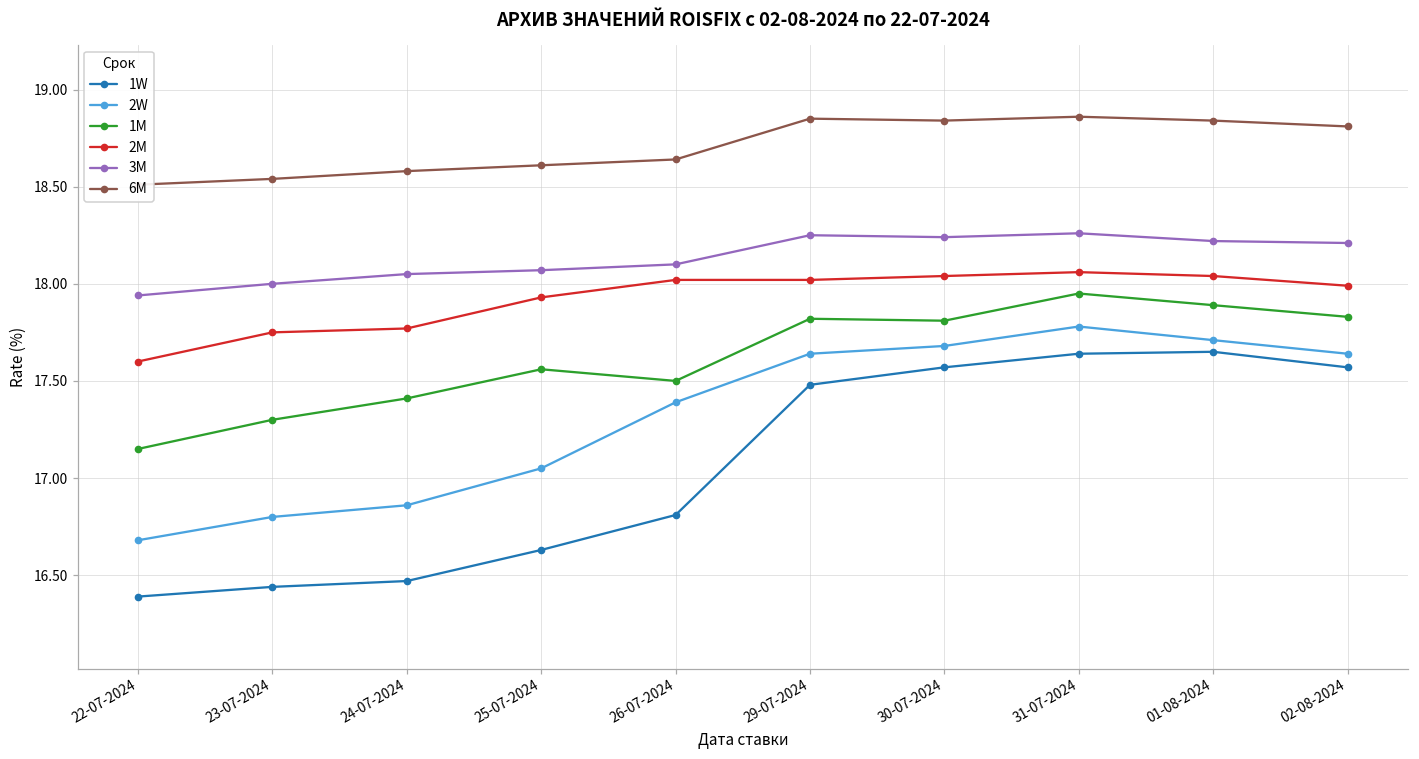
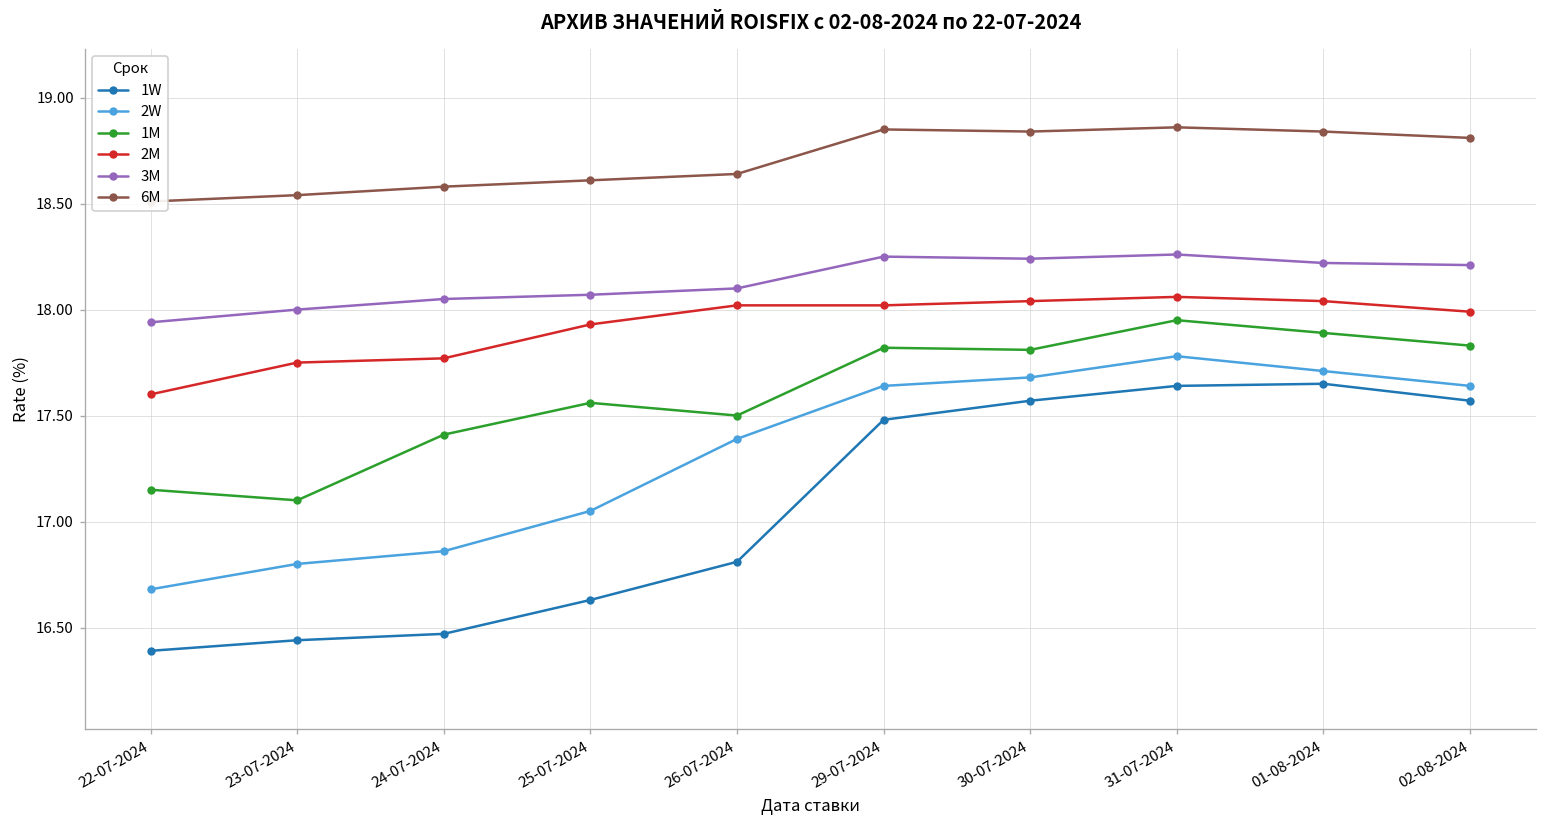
  {
    "1W": {
      "22-07-2024": 16.4,
      "23-07-2024": 16.44,
      "24-07-2024": 16.47,
      "25-07-2024": 16.63,
      "26-07-2024": 16.8,
      "29-07-2024": 17.48,
      "30-07-2024": 17.57,
      "31-07-2024": 17.64,
      "01-08-2024": 17.65,
      "02-08-2024": 17.57
    },
    "2W": {
      "22-07-2024": 16.68,
      "23-07-2024": 16.8,
      "24-07-2024": 16.86,
      "25-07-2024": 17.05,
      "26-07-2024": 17.4,
      "29-07-2024": 17.64,
      "30-07-2024": 17.68,
      "31-07-2024": 17.78,
      "01-08-2024": 17.7,
      "02-08-2024": 17.64
    },
    "1M": {
      "22-07-2024": 17.15,
-     "23-07-2024": 17.3,
+     "23-07-2024": 17.1,
      "24-07-2024": 17.4,
      "25-07-2024": 17.56,
      "26-07-2024": 17.5,
      "29-07-2024": 17.82,
      "30-07-2024": 17.8,
      "31-07-2024": 17.95,
      "01-08-2024": 17.9,
      "02-08-2024": 17.83
    },
    "2M": {
      "22-07-2024": 17.6,
      "23-07-2024": 17.75,
      "24-07-2024": 17.77,
      "25-07-2024": 17.93,
      "26-07-2024": 18.02,
      "29-07-2024": 18.02,
      "30-07-2024": 18.04,
      "31-07-2024": 18.06,
      "01-08-2024": 18.04,
      "02-08-2024": 18.0
    },
    "3M": {
      "22-07-2024": 17.94,
      "23-07-2024": 18.0,
      "24-07-2024": 18.05,
      "25-07-2024": 18.07,
      "26-07-2024": 18.1,
      "29-07-2024": 18.25,
      "30-07-2024": 18.24,
      "31-07-2024": 18.26,
      "01-08-2024": 18.22,
      "02-08-2024": 18.2
    },
    "6M": {
      "23-07-2024": 18.54,
      "24-07-2024": 18.58,
      "25-07-2024": 18.6,
      "26-07-2024": 18.64,
      "29-07-2024": 18.85,
      "30-07-2024": 18.84,
      "31-07-2024": 18.86,
      "01-08-2024": 18.84,
      "02-08-2024": 18.8
    }
  }
